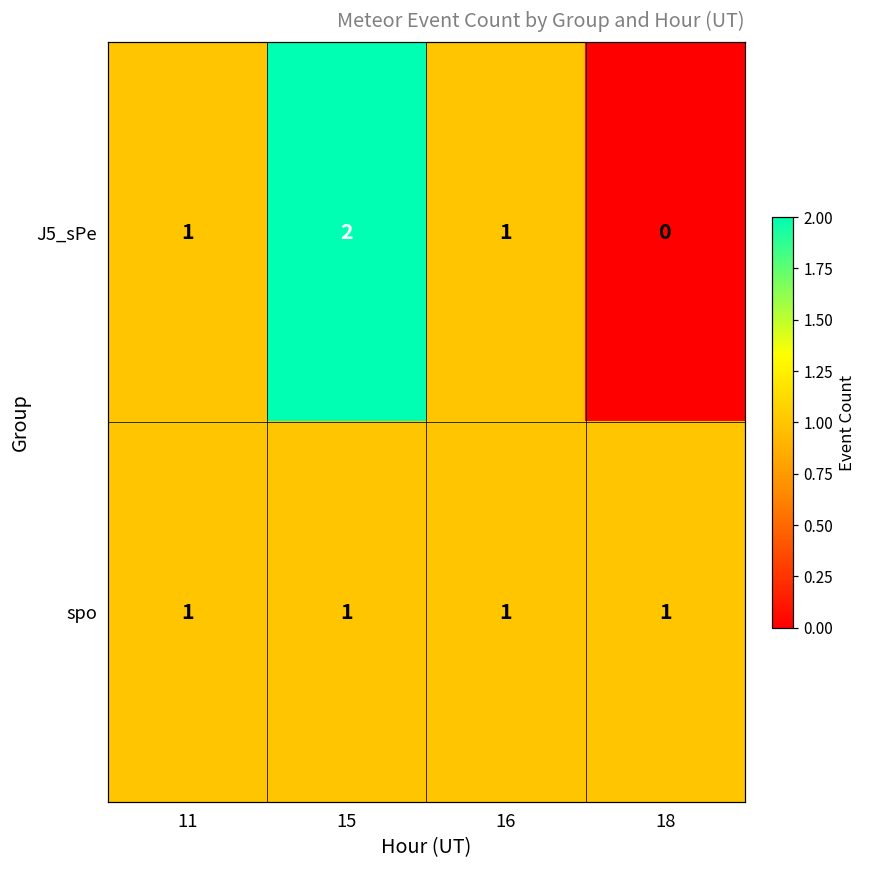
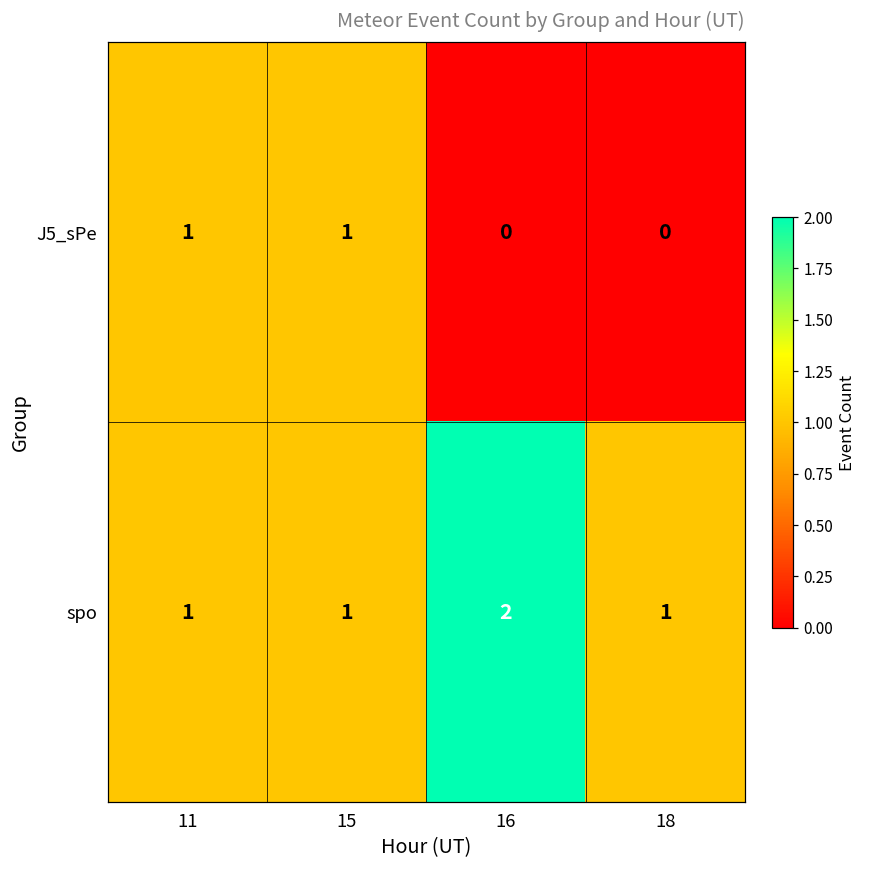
  {
    "J5_sPe": {
      "11": 1,
-     "15": 2,
-     "16": 1,
+     "15": 1,
+     "16": 0,
      "18": 0
    },
    "spo": {
      "11": 1,
      "15": 1,
-     "16": 1,
+     "16": 2,
      "18": 1
    }
  }
